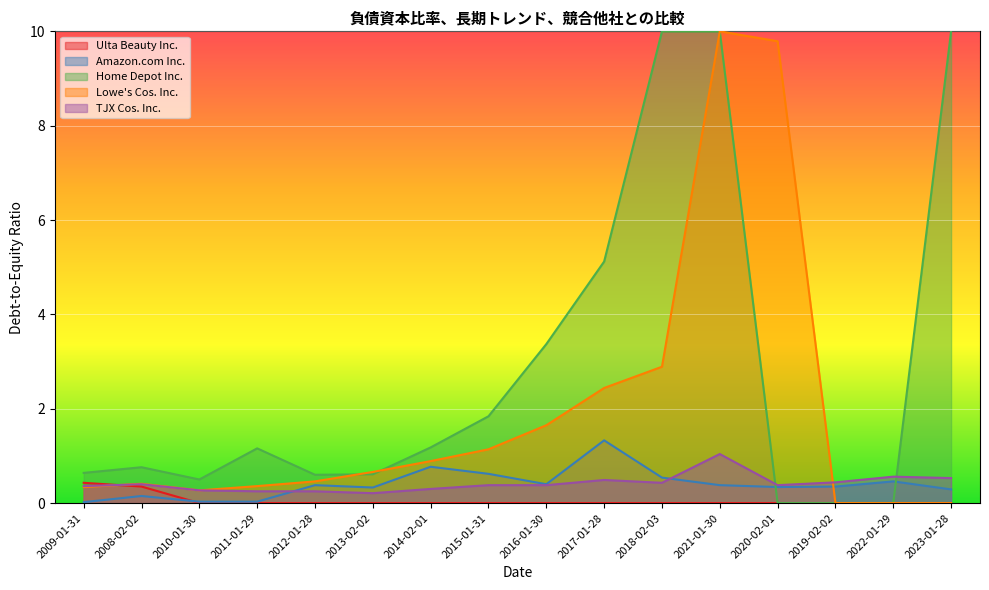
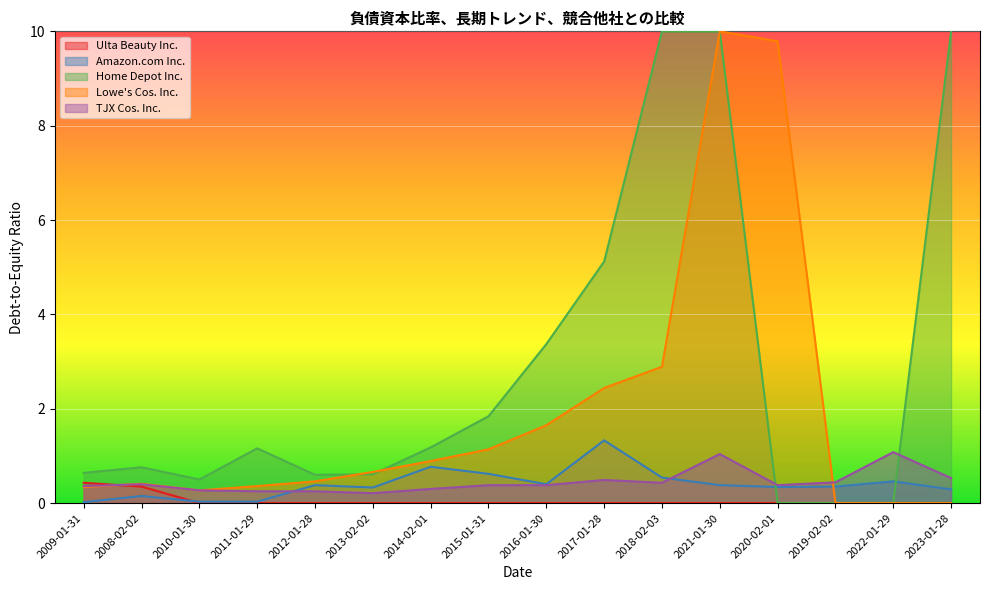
  {
    "Ulta Beauty Inc.": {
      "2009-01-31": 0.4,
      "2012-01-28": 0.0,
      "2013-02-02": 0.0,
      "2014-02-01": 0.0,
      "2015-01-31": 0.0,
      "2016-01-30": 0.0,
      "2017-01-28": 0.0,
      "2018-02-03": 0.0,
      "2021-01-30": 0.0
    },
    "Amazon.com Inc.": {
      "2009-01-31": 0.0,
      "2008-02-02": 0.2,
      "2012-01-28": 0.4,
      "2013-02-02": 0.3,
      "2014-02-01": 0.8,
      "2015-01-31": 0.6,
      "2017-01-28": 1.3,
      "2018-02-03": 0.5,
      "2021-01-30": 0.4,
      "2019-02-02": 0.4,
      "2022-01-29": 0.5,
      "2023-01-28": 0.3
    },
    "Home Depot Inc.": {
      "2009-01-31": 0.6,
      "2008-02-02": 0.8,
      "2010-01-30": 0.5,
      "2011-01-29": 1.2,
      "2012-01-28": 0.6,
      "2014-02-01": 1.2,
      "2015-01-31": 1.8,
      "2016-01-30": 3.4,
      "2017-01-28": 5.1,
      "2018-02-03": 10.0,
      "2023-01-28": 10.0
    },
    "Lowe's Cos. Inc.": {
      "2011-01-29": 0.4,
      "2012-01-28": 0.5,
      "2014-02-01": 0.9,
      "2015-01-31": 1.1,
      "2016-01-30": 1.7,
      "2017-01-28": 2.4,
      "2018-02-03": 2.9,
      "2020-02-01": 9.8
    },
    "TJX Cos. Inc.": {
      "2011-01-29": 0.3,
      "2012-01-28": 0.3,
      "2013-02-02": 0.2,
      "2014-02-01": 0.3,
      "2015-01-31": 0.4,
      "2017-01-28": 0.5,
      "2018-02-03": 0.4,
      "2021-01-30": 1.0,
      "2019-02-02": 0.4,
-     "2022-01-29": 0.6,
+     "2022-01-29": 1.1,
      "2023-01-28": 0.5
    }
  }
